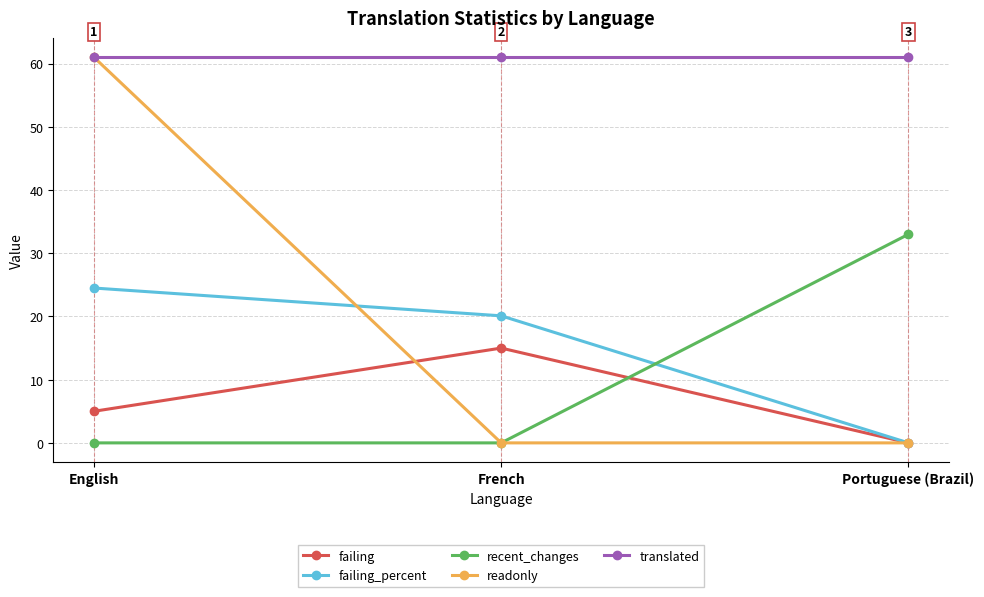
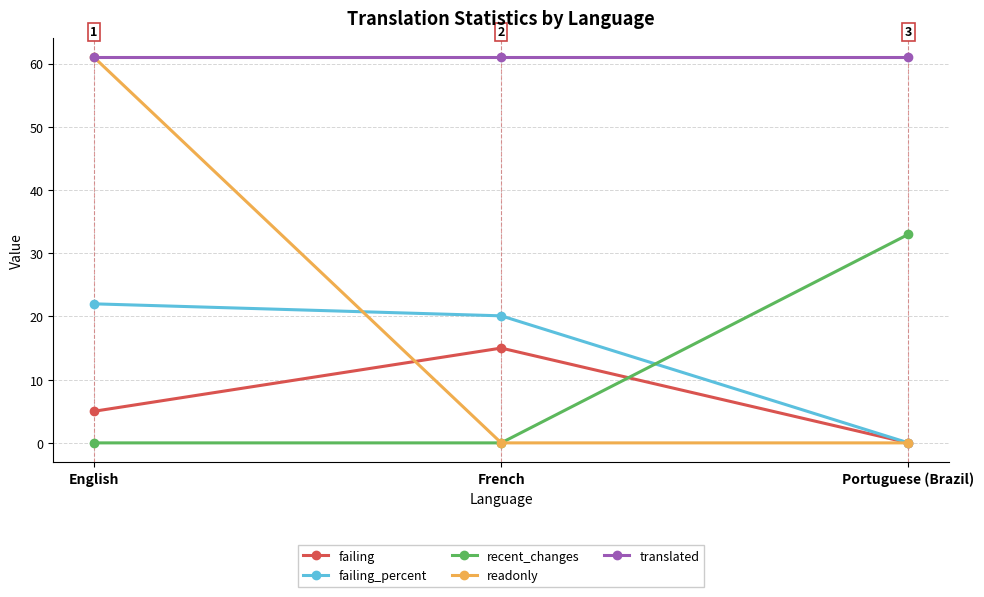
  {
    "failing": {
      "English": 5,
      "French": 15
    },
    "failing_percent": {
-     "English": 25,
+     "English": 22,
      "French": 20
    },
    "recent_changes": {
      "English": 0,
      "Portuguese (Brazil)": 33
    }
  }
